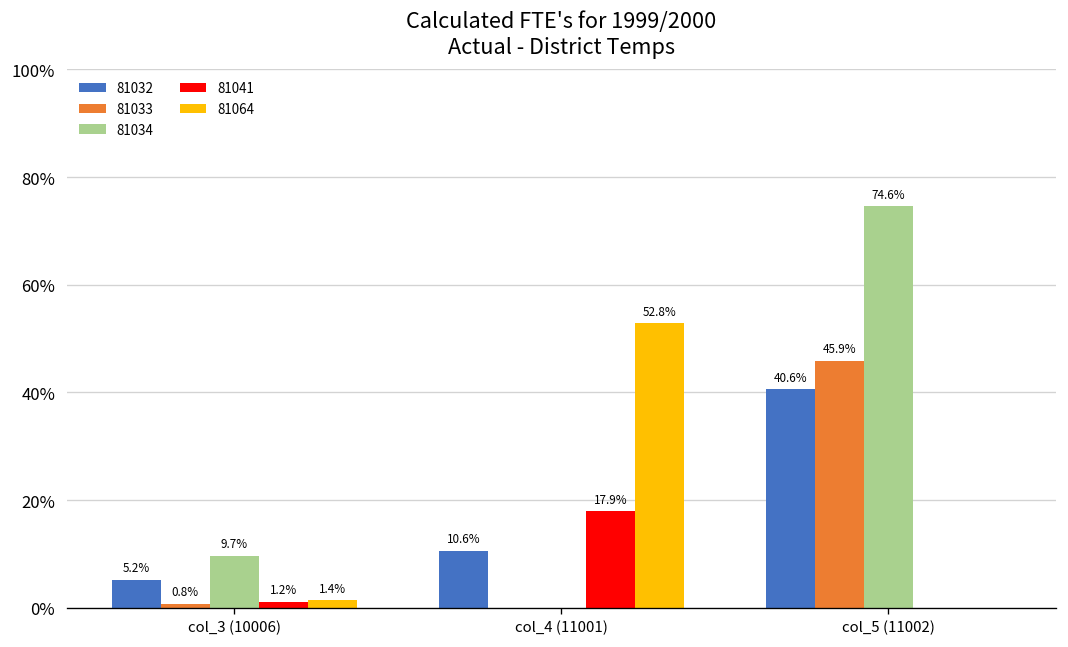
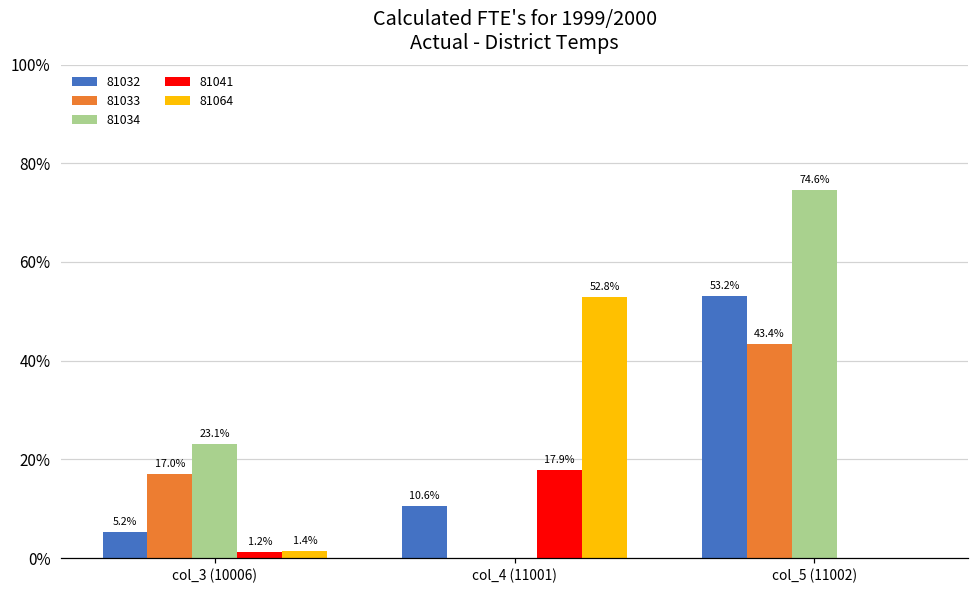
  {
    "81032": {
      "col_3 (10006)": "5.2%",
      "col_4 (11001)": "10.6%",
-     "col_5 (11002)": "40.6%"
+     "col_5 (11002)": "53.2%"
    },
    "81033": {
-     "col_3 (10006)": "0.8%",
-     "col_5 (11002)": "45.9%"
+     "col_3 (10006)": "17.0%",
+     "col_5 (11002)": "43.4%"
    },
    "81034": {
-     "col_3 (10006)": "9.7%",
+     "col_3 (10006)": "23.1%",
      "col_5 (11002)": "74.6%"
    },
    "81041": {
      "col_3 (10006)": "1.2%",
      "col_4 (11001)": "17.9%"
    },
    "81064": {
      "col_3 (10006)": "1.4%",
      "col_4 (11001)": "52.8%"
    }
  }
